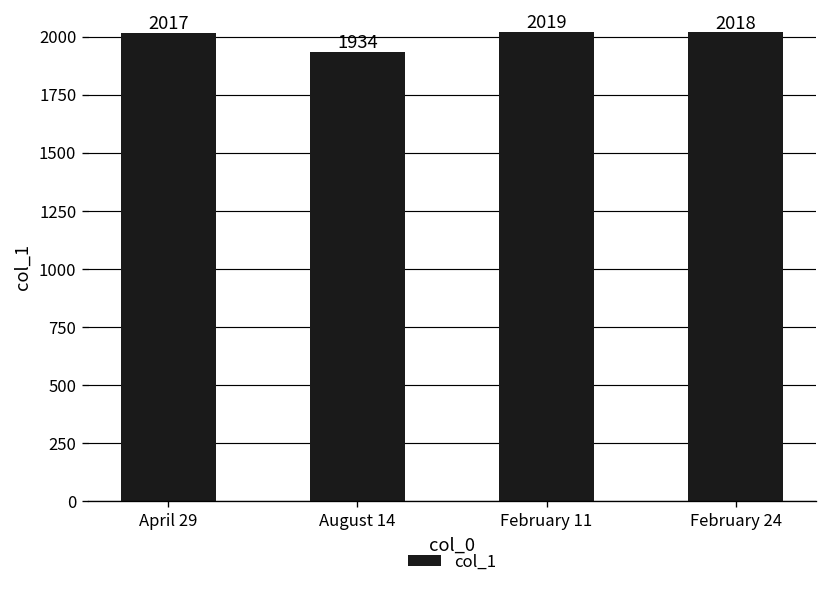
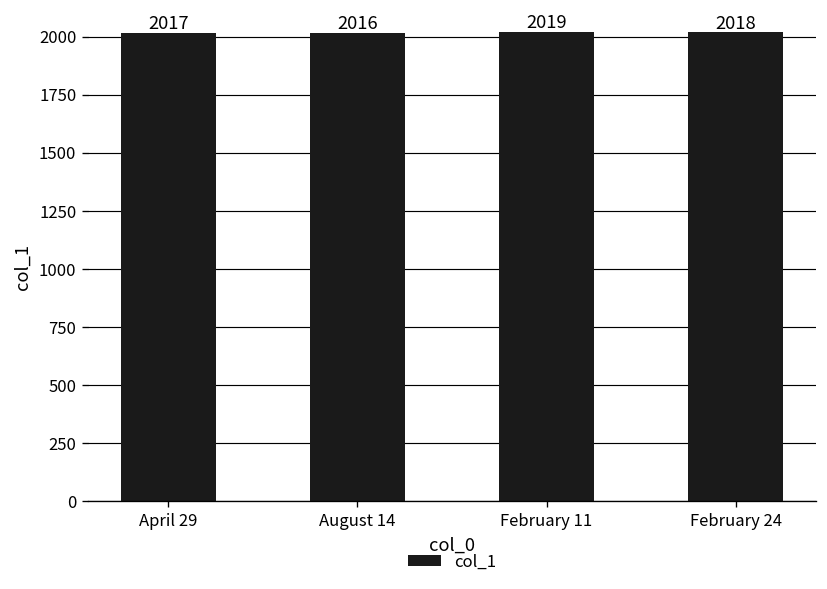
  {
    "April 29": 2017,
-   "August 14": 1934,
+   "August 14": 2016,
    "February 11": 2019,
    "February 24": 2018
  }
